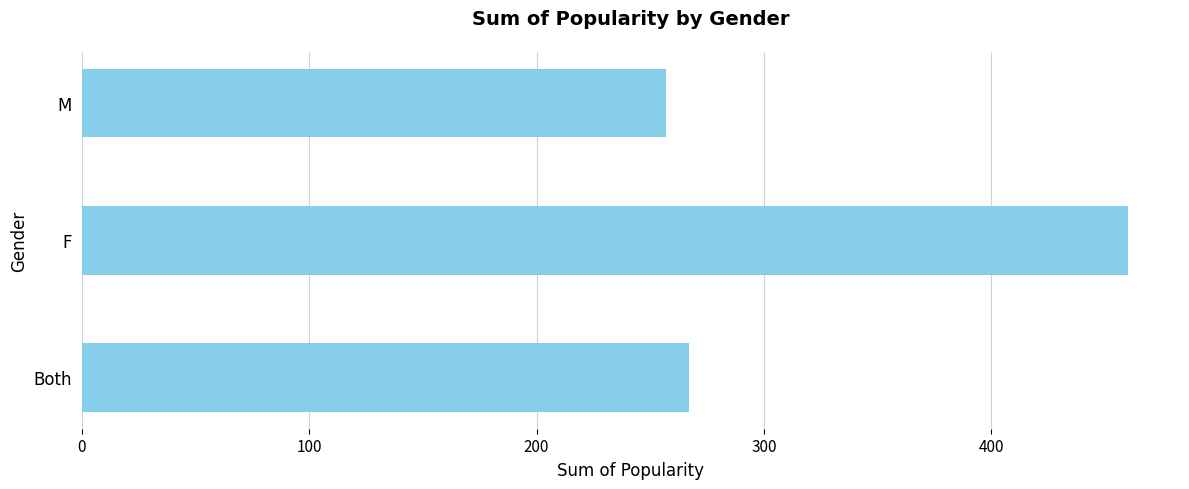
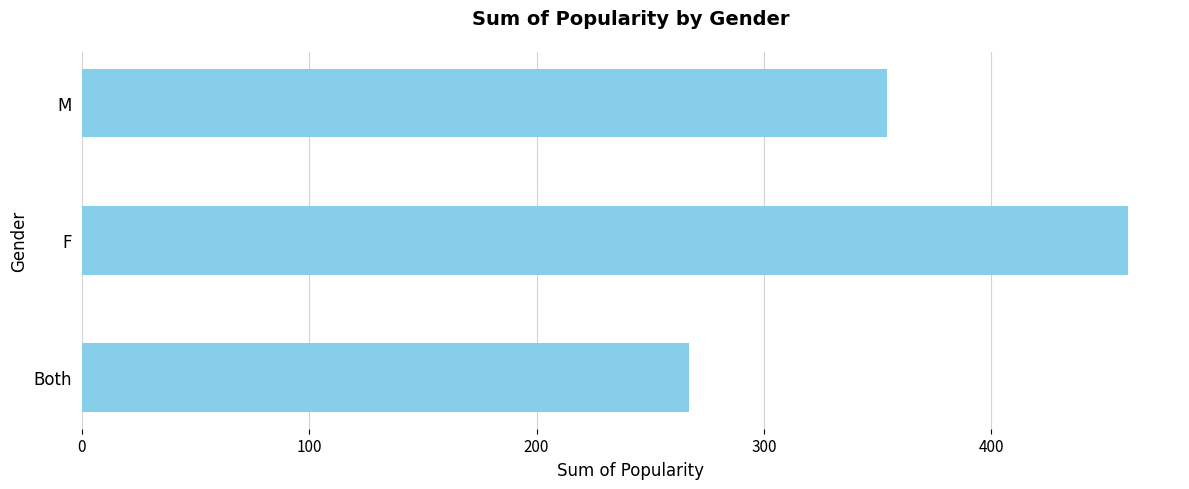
  {
-   "M": 257,
+   "M": 354,
    "F": 460,
    "Both": 267
  }
